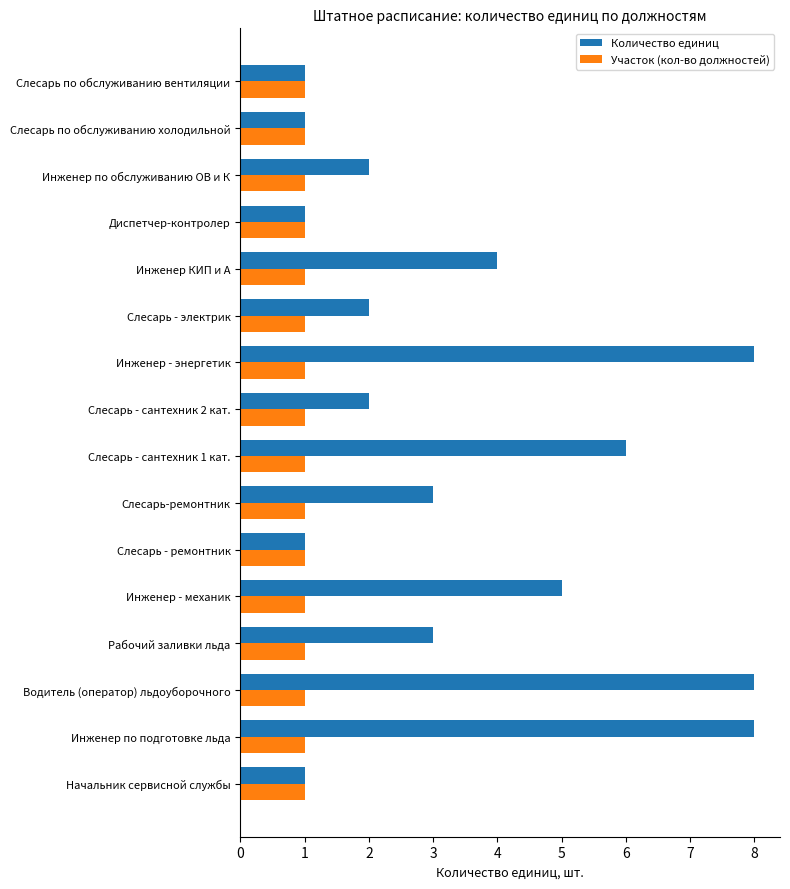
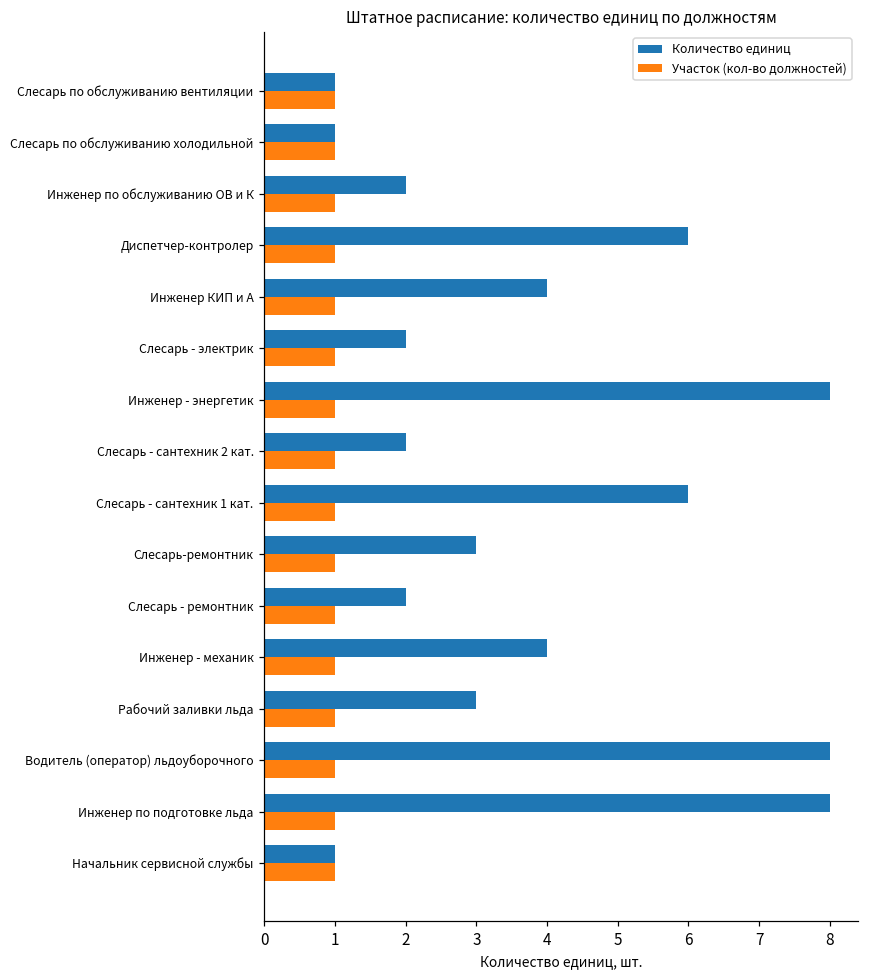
  {
    "Количество единиц": {
      "Слесарь по обслуживанию вентиляции": 1,
      "Слесарь по обслуживанию холодильной": 1,
      "Инженер по обслуживанию ОВ и К": 2,
-     "Диспетчер-контролер": 1,
+     "Диспетчер-контролер": 6,
      "Инженер КИП и А": 4,
      "Слесарь - электрик": 2,
      "Инженер - энергетик": 8,
      "Слесарь - сантехник 2 кат.": 2,
      "Слесарь - сантехник 1 кат.": 6,
      "Слесарь-ремонтник": 3,
-     "Слесарь - ремонтник": 1,
-     "Инженер - механик": 5,
+     "Слесарь - ремонтник": 2,
+     "Инженер - механик": 4,
      "Рабочий заливки льда": 3,
      "Водитель (оператор) льдоуборочного": 8,
      "Инженер по подготовке льда": 8,
      "Начальник сервисной службы": 1
    },
    "Участок (кол-во должностей)": {
      "Слесарь по обслуживанию вентиляции": 1,
      "Слесарь по обслуживанию холодильной": 1,
      "Инженер по обслуживанию ОВ и К": 1,
      "Диспетчер-контролер": 1,
      "Инженер КИП и А": 1,
      "Слесарь - электрик": 1,
      "Инженер - энергетик": 1,
      "Слесарь - сантехник 2 кат.": 1,
      "Слесарь - сантехник 1 кат.": 1,
      "Слесарь-ремонтник": 1,
      "Слесарь - ремонтник": 1,
      "Инженер - механик": 1,
      "Рабочий заливки льда": 1,
      "Водитель (оператор) льдоуборочного": 1,
      "Инженер по подготовке льда": 1,
      "Начальник сервисной службы": 1
    }
  }
